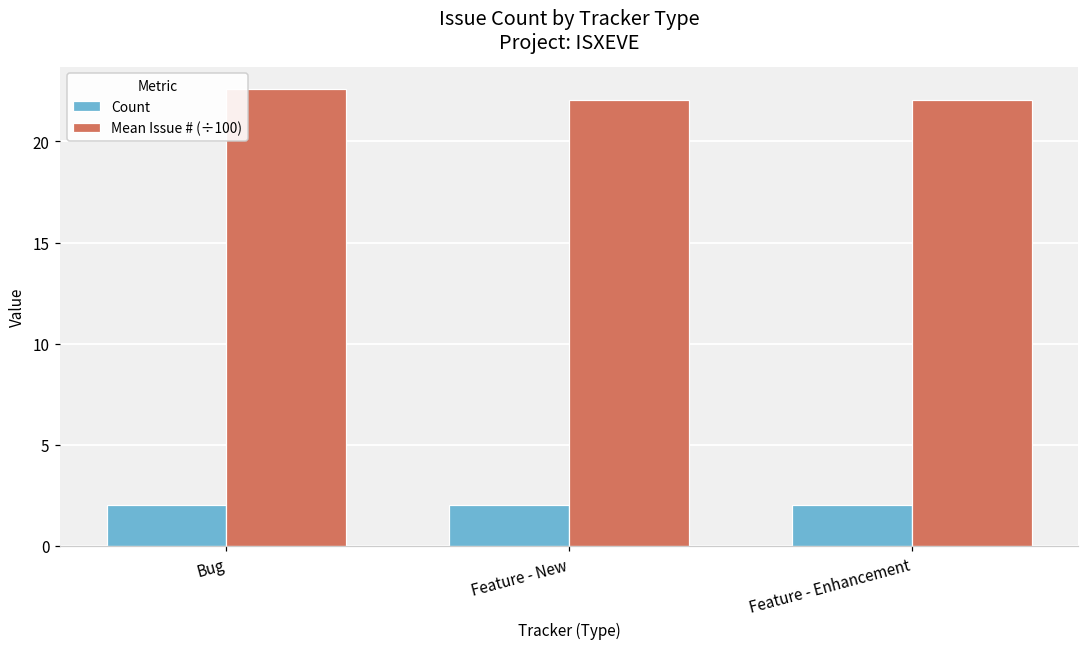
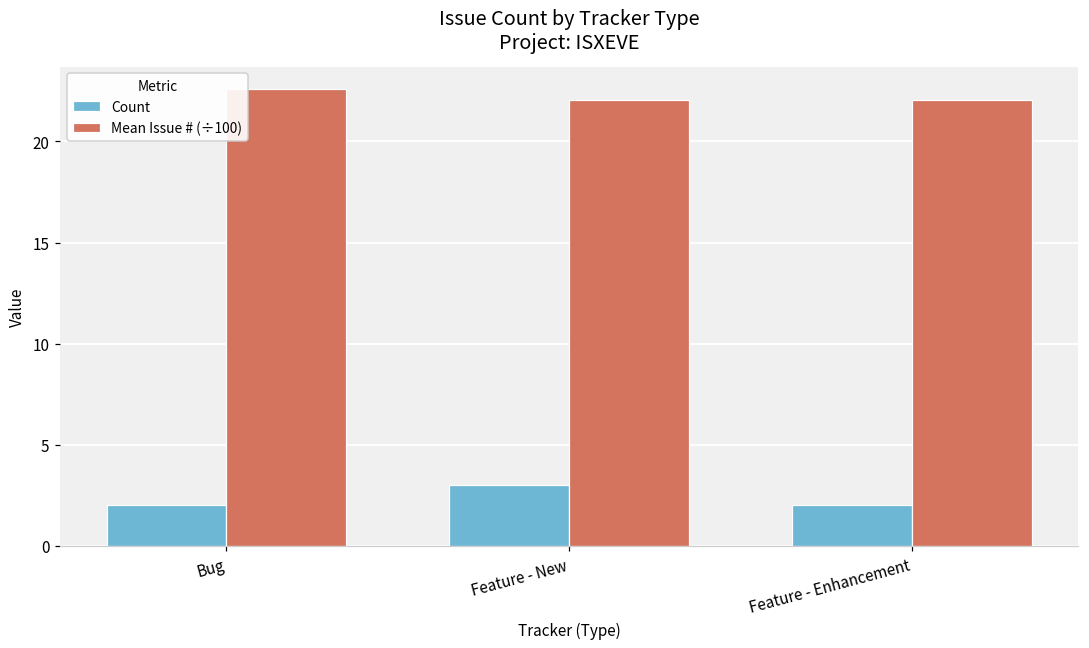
  {
    "Count": {
      "Bug": 2,
-     "Feature - New": 2,
+     "Feature - New": 3,
      "Feature - Enhancement": 2
    },
    "Mean Issue # (÷100)": {
      "Bug": 22.6,
      "Feature - New": 22,
      "Feature - Enhancement": 22
    }
  }
